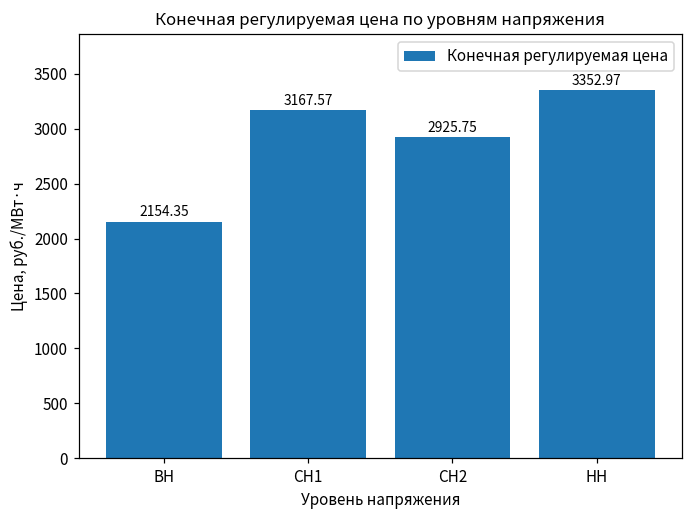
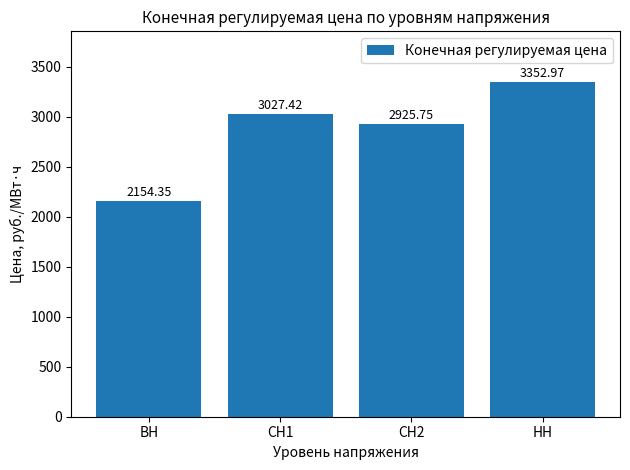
  {
    "ВН": 2154.35,
-   "СН1": 3167.57,
+   "СН1": 3027.42,
    "СН2": 2925.75,
    "НН": 3352.97
  }
